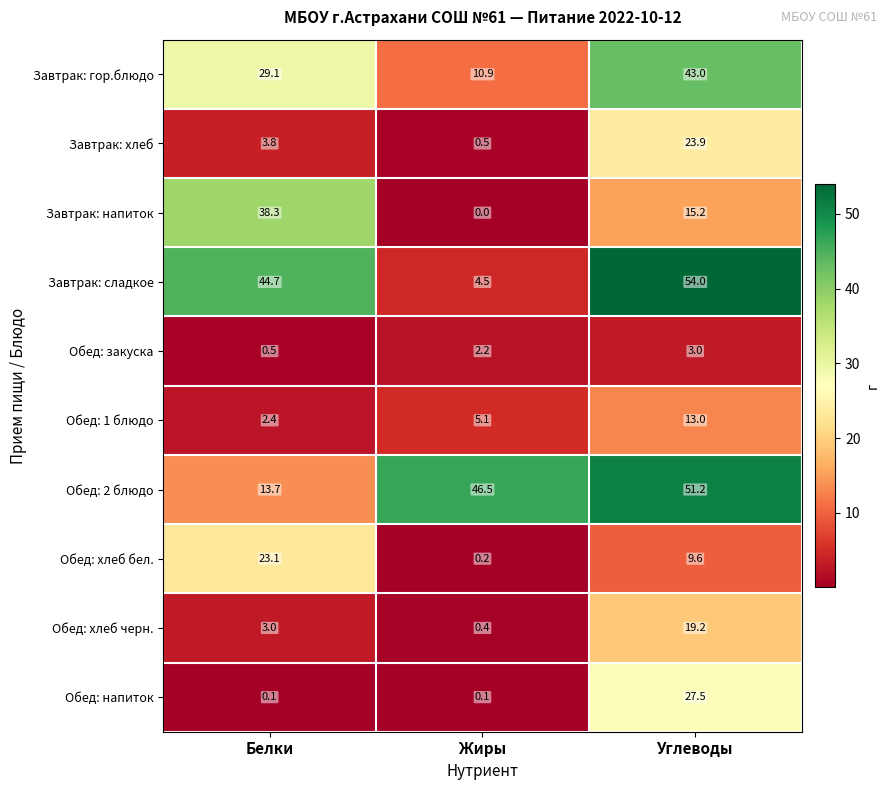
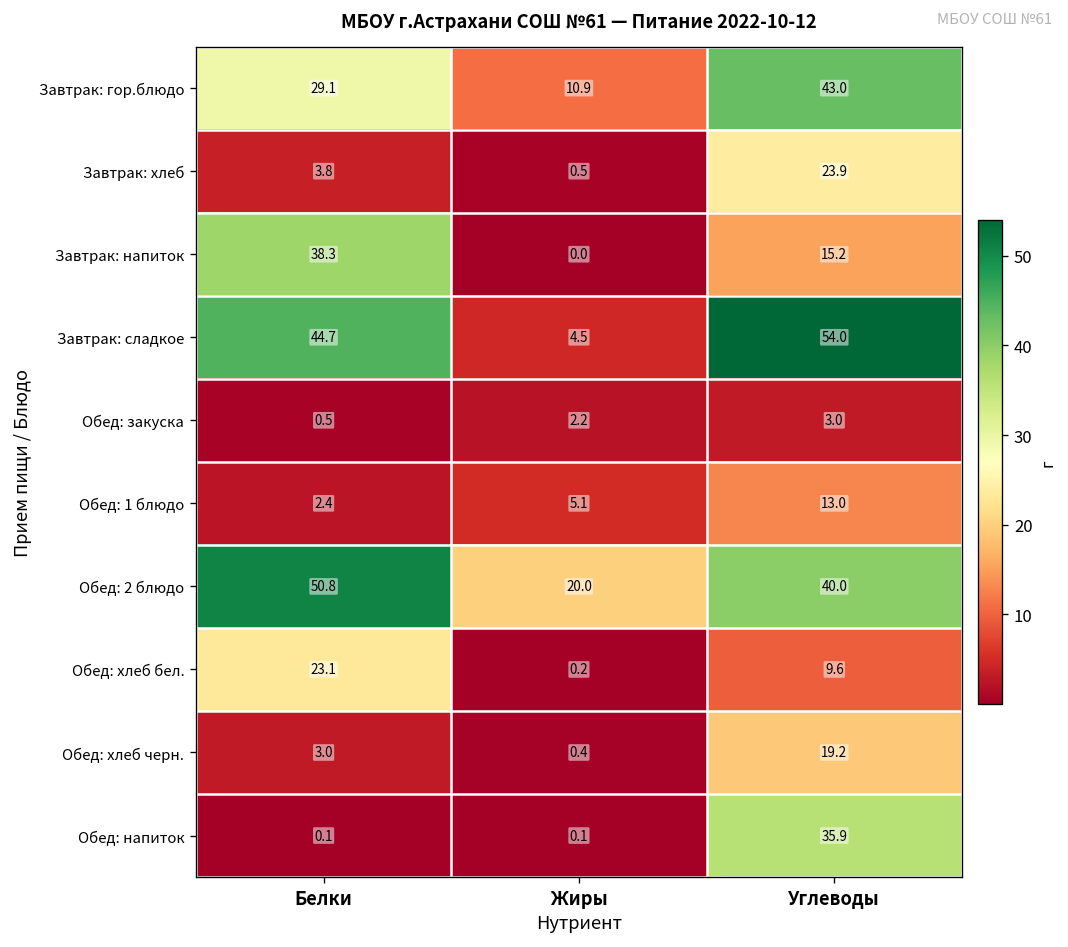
  {
    "Обед: 2 блюдо": {
-     "Белки": 13.7,
-     "Жиры": 46.5,
-     "Углеводы": 51.2
+     "Белки": 50.8,
+     "Жиры": 20.0,
+     "Углеводы": 40.0
    },
    "Обед: напиток": {
-     "Углеводы": 27.5
+     "Углеводы": 35.9
    }
  }
